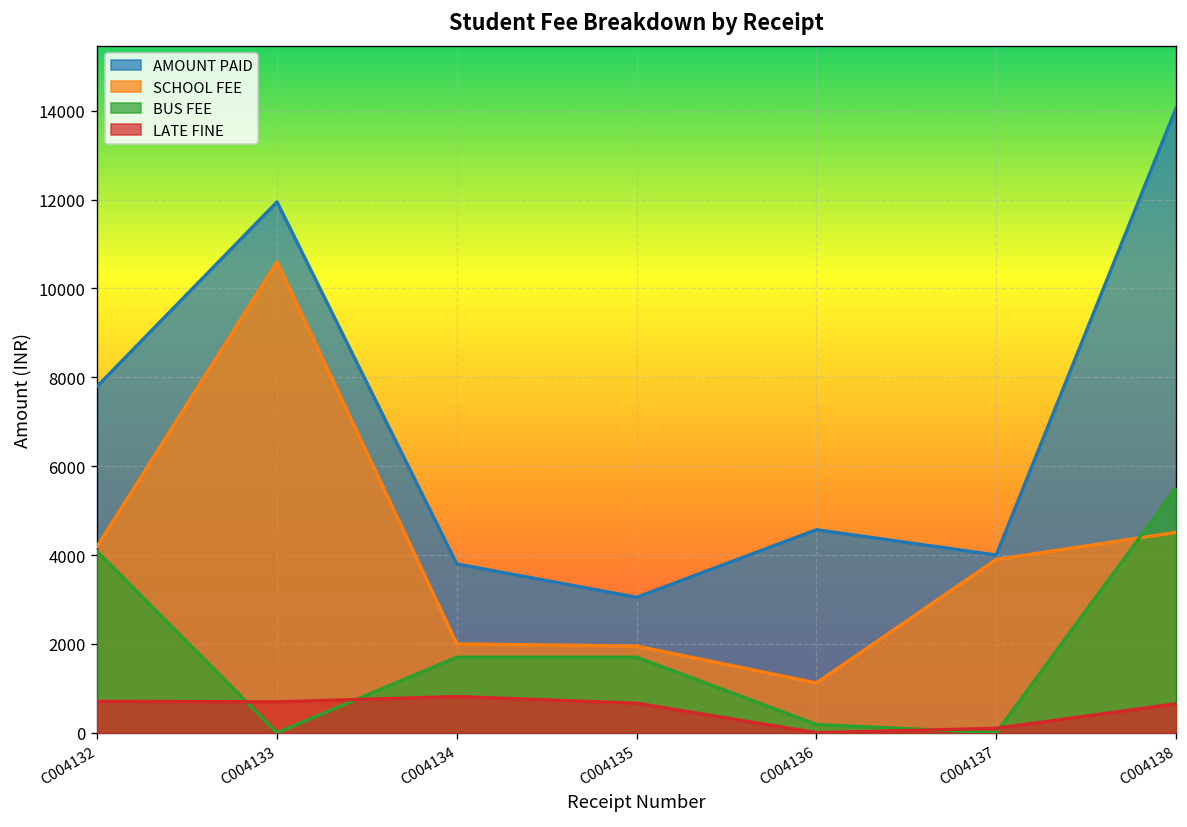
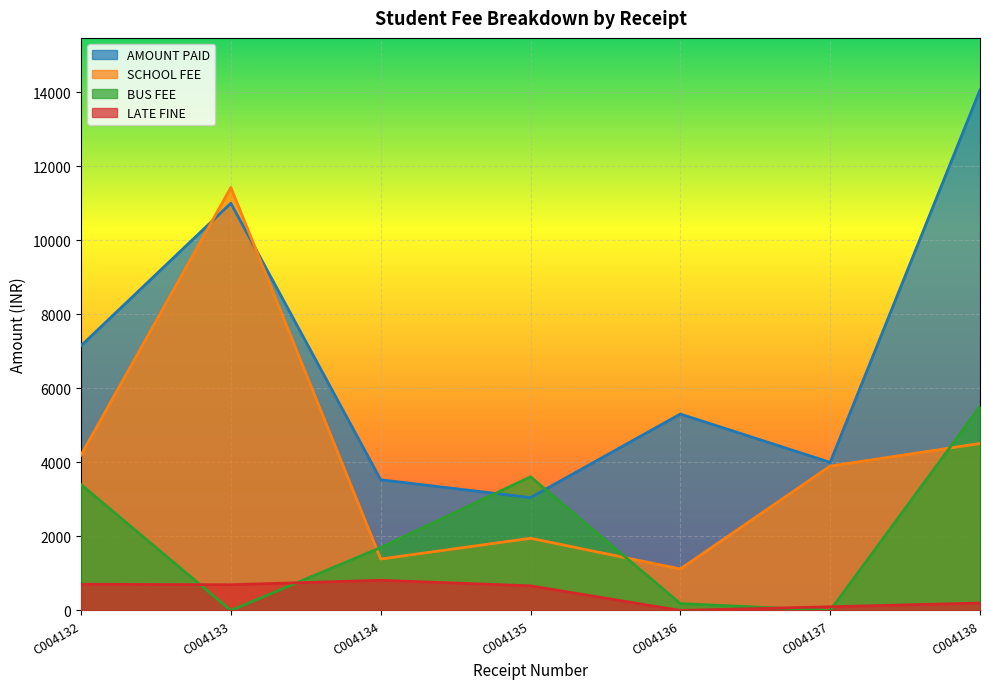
  {
    "AMOUNT PAID": {
-     "C004132": 7800,
-     "C004133": 11900,
-     "C004134": 3800,
+     "C004132": 7200,
+     "C004133": 11000,
+     "C004134": 3500,
      "C004135": 3000,
-     "C004136": 4600,
+     "C004136": 5300,
      "C004137": 4000,
      "C004138": 14100
    },
    "SCHOOL FEE": {
      "C004132": 4200,
-     "C004133": 10600,
-     "C004134": 2000,
+     "C004133": 11400,
+     "C004134": 1400,
      "C004135": 2000,
      "C004136": 1100,
      "C004137": 3900,
      "C004138": 4500
    },
    "BUS FEE": {
-     "C004132": 4100,
+     "C004132": 3400,
      "C004133": 0,
      "C004134": 1700,
-     "C004135": 1700,
+     "C004135": 3600,
      "C004136": 200,
      "C004137": 0,
      "C004138": 5500
    },
    "LATE FINE": {
      "C004132": 700,
      "C004133": 700,
      "C004134": 800,
      "C004135": 700,
      "C004136": 0,
      "C004137": 100,
-     "C004138": 700
+     "C004138": 200
    }
  }
